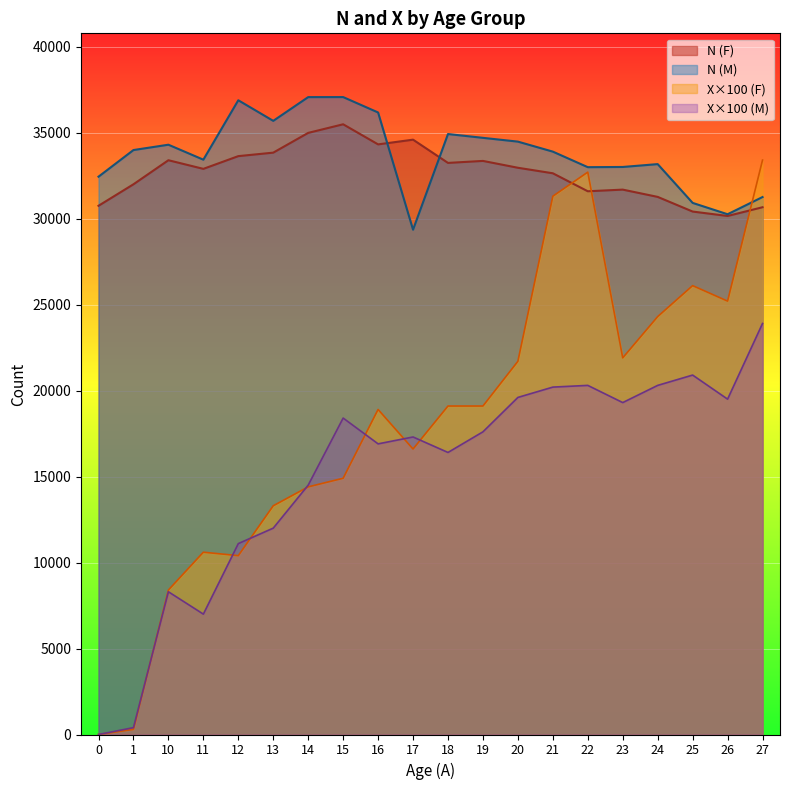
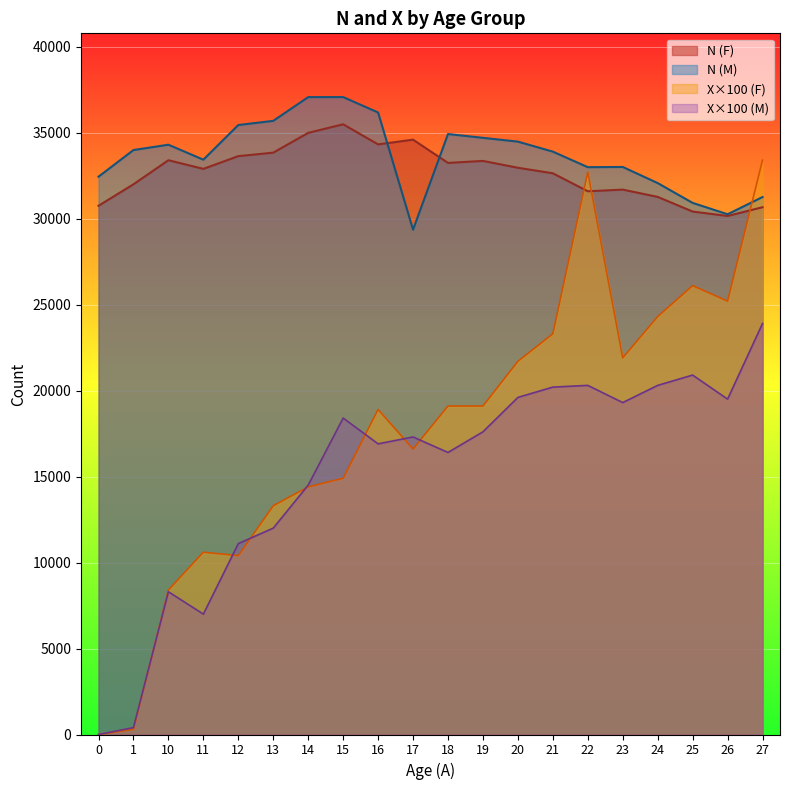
  {
    "N (F)": {
      "0": 30700,
      "1": 32000,
      "10": 33400,
      "11": 32900,
      "12": 33600,
      "13": 33800,
      "14": 35000,
      "15": 35500,
      "16": 34300,
      "17": 34600,
      "18": 33200,
      "19": 33400,
      "20": 33000,
      "21": 32600,
      "22": 31600,
      "23": 31700,
      "24": 31300,
      "25": 30400,
      "27": 30700
    },
    "N (M)": {
      "0": 32400,
      "1": 34000,
      "10": 34300,
      "11": 33400,
-     "12": 36900,
+     "12": 35400,
      "13": 35700,
      "14": 37100,
      "15": 37100,
      "16": 36200,
      "17": 29400,
      "18": 34900,
      "19": 34700,
      "20": 34500,
      "21": 33900,
      "22": 33000,
      "23": 33000,
-     "24": 33200,
+     "24": 32100,
      "25": 30900,
      "27": 31300
    },
    "X×100 (F)": {
      "11": 10600,
      "12": 10400,
      "13": 13300,
      "15": 14900,
      "16": 18900,
      "17": 16600,
      "18": 19100,
      "19": 19100,
      "20": 21700,
-     "21": 31300,
+     "21": 23300,
      "22": 32700,
      "23": 21900,
      "24": 24300,
      "25": 26100,
      "26": 25200,
      "27": 33400
    },
    "X×100 (M)": {
      "11": 7000,
      "12": 11100,
      "13": 12000,
      "15": 18400,
      "16": 16900,
      "17": 17300,
      "18": 16400,
      "19": 17600,
      "20": 19600,
      "21": 20200,
      "22": 20300,
      "23": 19300,
      "24": 20300,
      "25": 20900,
      "26": 19500,
      "27": 23900
    }
  }
